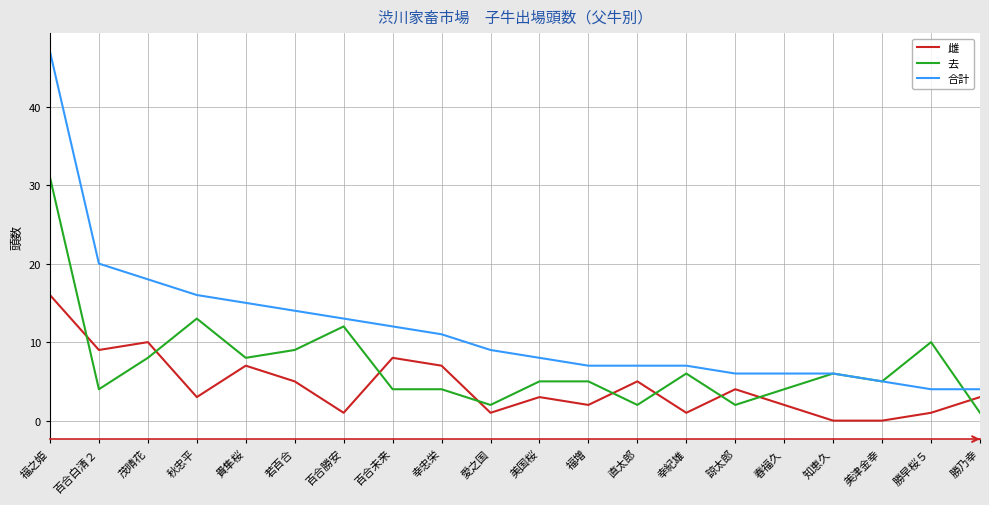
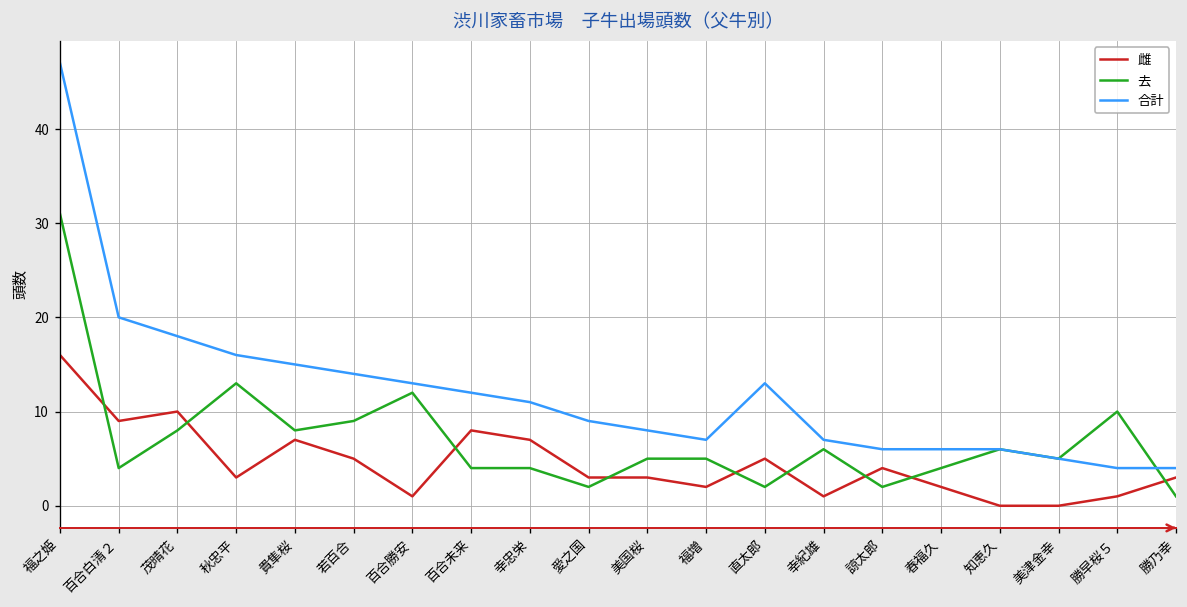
  {
    "雌": {
      "福之姫": 16,
      "百合白清２": 9,
      "茂晴花": 10,
      "秋忠平": 3,
      "貴隼桜": 7,
      "若百合": 5,
      "百合勝安": 1,
      "百合未来": 8,
      "幸忠栄": 7,
-     "愛之国": 1,
+     "愛之国": 3,
      "美国桜": 3,
      "福増": 2,
      "直太郎": 5,
      "幸紀雄": 1,
      "諒太郎": 4,
      "春福久": 2,
      "知恵久": 0,
      "美津金幸": 0,
      "勝早桜５": 1,
      "勝乃幸": 3
    },
    "去": {
      "福之姫": 31,
      "百合白清２": 4,
      "茂晴花": 8,
      "秋忠平": 13,
      "貴隼桜": 8,
      "若百合": 9,
      "百合勝安": 12,
      "百合未来": 4,
      "幸忠栄": 4,
      "愛之国": 2,
      "美国桜": 5,
      "福増": 5,
      "直太郎": 2,
      "幸紀雄": 6,
      "諒太郎": 2,
      "春福久": 4,
      "勝早桜５": 10,
      "勝乃幸": 1
    },
    "合計": {
      "福之姫": 47,
      "百合白清２": 20,
      "茂晴花": 18,
      "秋忠平": 16,
      "貴隼桜": 15,
      "若百合": 14,
      "百合勝安": 13,
      "百合未来": 12,
      "幸忠栄": 11,
      "愛之国": 9,
      "美国桜": 8,
      "福増": 7,
-     "直太郎": 7,
+     "直太郎": 13,
      "幸紀雄": 7,
      "諒太郎": 6,
      "春福久": 6,
      "勝早桜５": 4,
      "勝乃幸": 4
    }
  }
